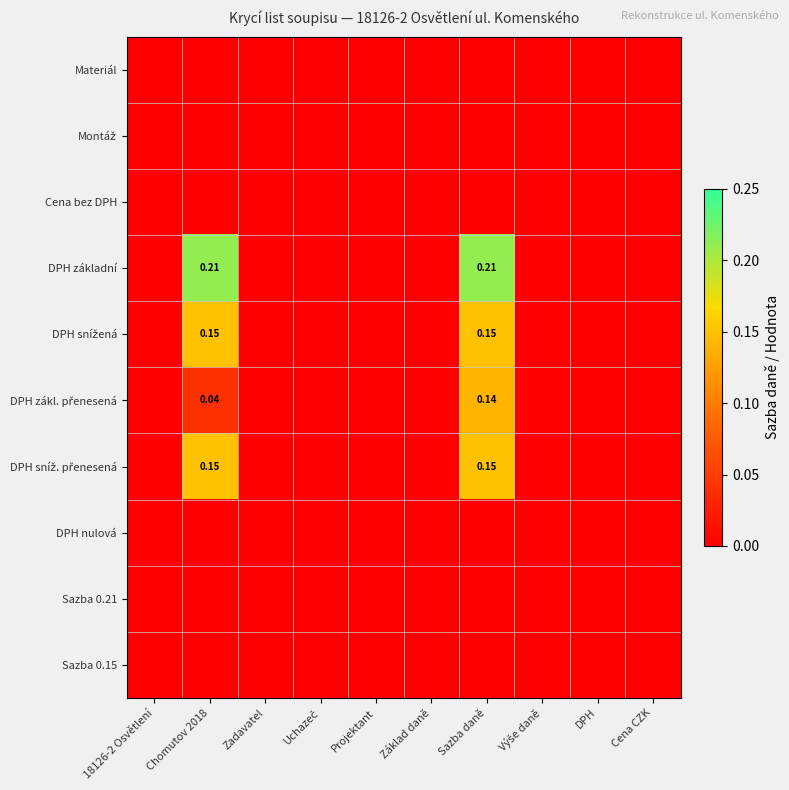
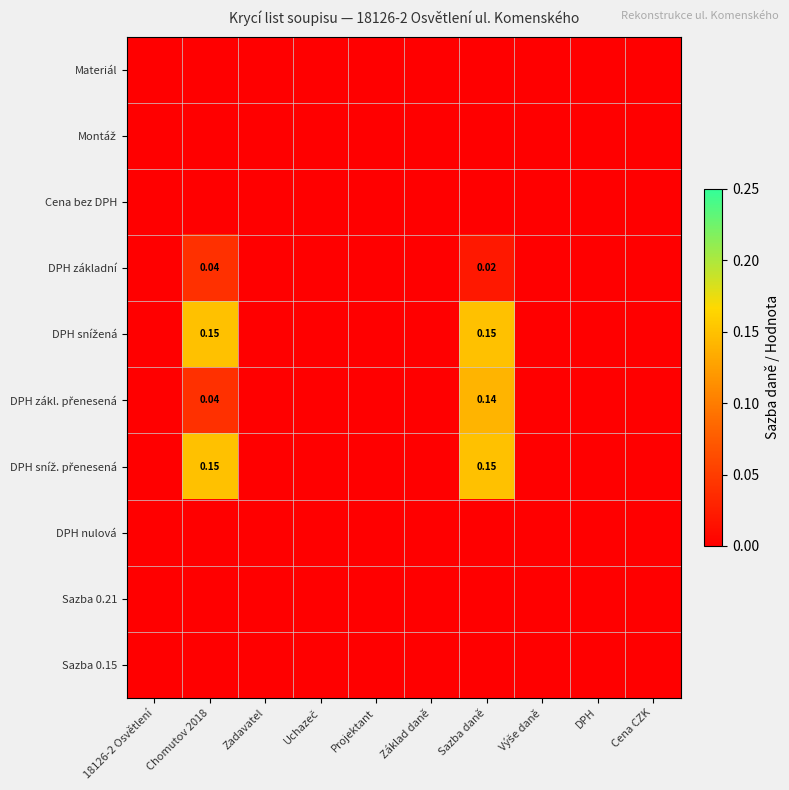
  {
    "DPH základní": {
-     "Chomutov 2018": 0.21,
-     "Sazba daně": 0.21
+     "Chomutov 2018": 0.04,
+     "Sazba daně": 0.02
    },
    "DPH snížená": {
      "Chomutov 2018": 0.15,
      "Sazba daně": 0.15
    },
    "DPH zákl. přenesená": {
      "Chomutov 2018": 0.04,
      "Sazba daně": 0.14
    },
    "DPH sníž. přenesená": {
      "Chomutov 2018": 0.15,
      "Sazba daně": 0.15
    }
  }
